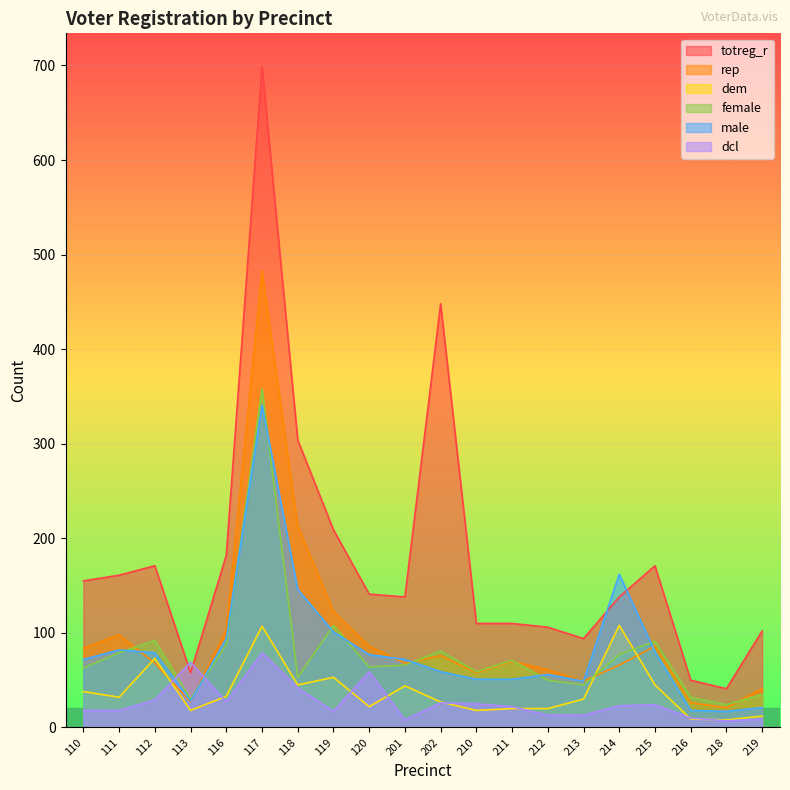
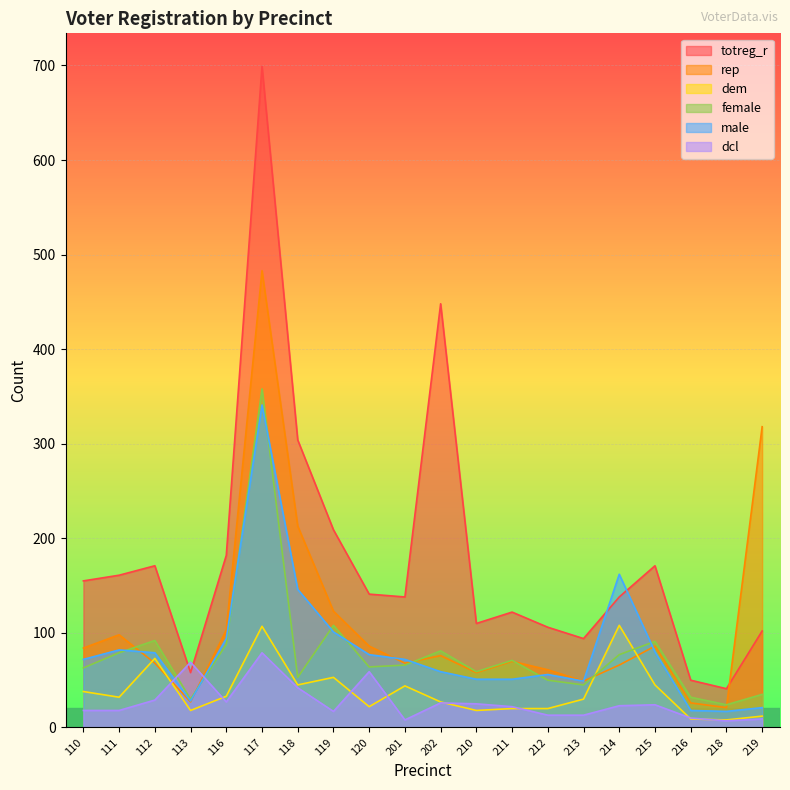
  {
    "totreg_r": {
      "110": 160,
      "111": 160,
      "112": 170,
      "113": 60,
      "116": 180,
      "117": 700,
      "118": 300,
      "119": 210,
      "120": 140,
      "201": 140,
      "202": 450,
      "210": 110,
-     "211": 110,
+     "211": 120,
      "212": 110,
      "213": 90,
      "214": 140,
      "215": 170,
      "216": 50,
      "218": 40,
      "219": 100
    },
    "rep": {
      "110": 80,
      "111": 100,
      "112": 70,
      "116": 100,
      "117": 480,
      "118": 210,
      "119": 120,
      "120": 90,
      "202": 80,
      "212": 60,
      "214": 70,
      "215": 90,
      "216": 30,
-     "219": 40
+     "219": 320
    },
    "dem": {
      "110": 40,
      "111": 30,
      "112": 70,
      "116": 30,
      "117": 110,
      "118": 50,
      "119": 50,
      "120": 20,
      "201": 40,
      "213": 30,
      "214": 110,
      "215": 50
    },
    "female": {
      "110": 60,
      "111": 80,
      "112": 90,
      "116": 90,
      "117": 360,
      "118": 50,
      "119": 110,
      "120": 60,
      "202": 80,
      "212": 50,
      "213": 50,
      "214": 80,
      "215": 90,
      "216": 30,
      "218": 20,
      "219": 40
    },
    "male": {
      "110": 70,
      "111": 80,
      "112": 80,
      "116": 90,
      "117": 340,
      "118": 150,
      "119": 100,
      "120": 80,
      "201": 70,
      "202": 60,
      "210": 50,
      "211": 50,
      "212": 60,
      "214": 160,
      "215": 80
    },
    "dcl": {
      "112": 30,
      "113": 70,
      "116": 30,
      "117": 80,
      "118": 40,
      "120": 60,
      "210": 30,
      "214": 20,
      "215": 20
    }
  }
